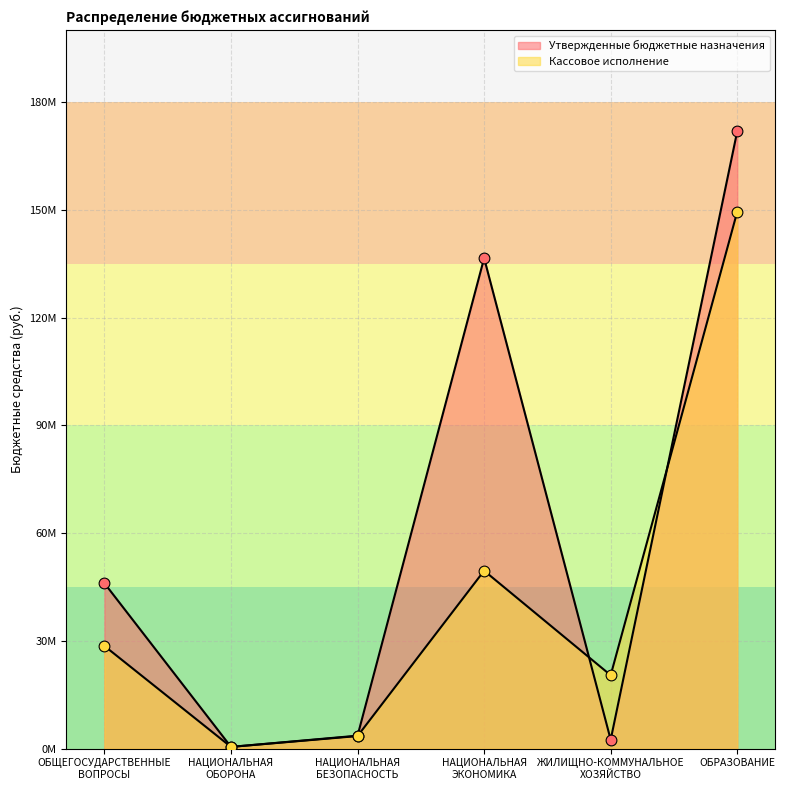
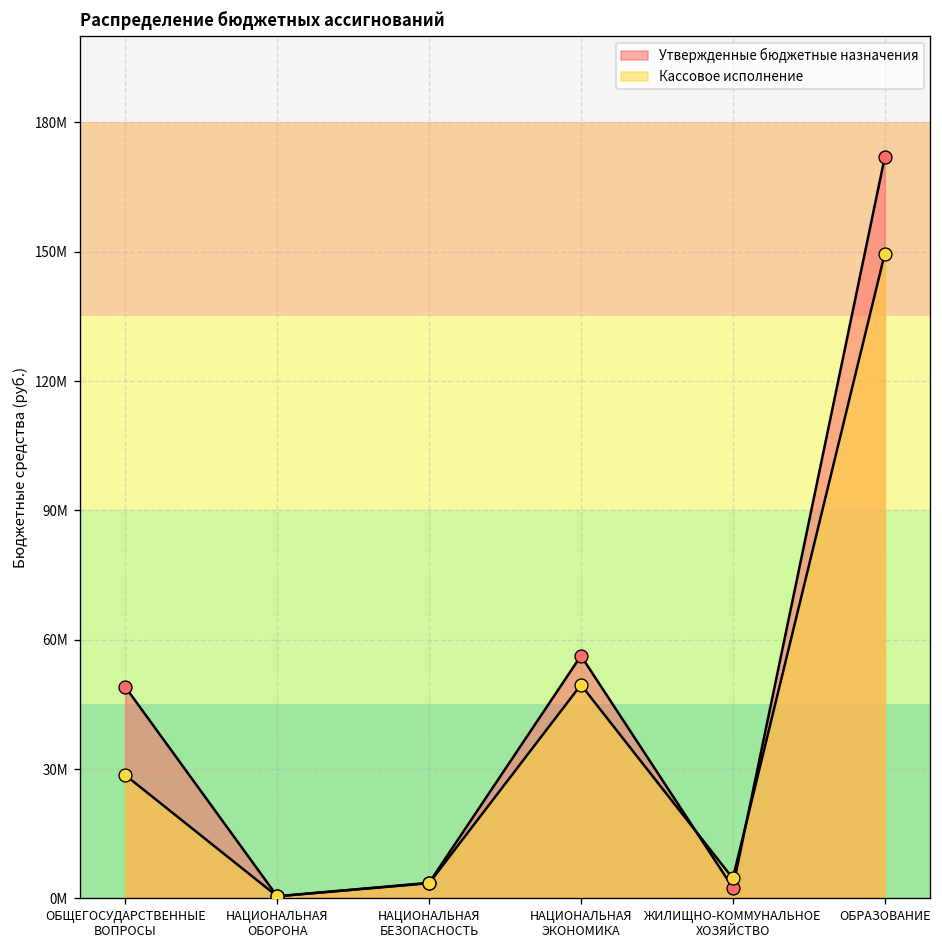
  {
    "Утвержденные бюджетные назначения": {
-     "ОБЩЕГОСУДАРСТВЕННЫЕ ВОПРОСЫ": 46000000,
-     "НАЦИОНАЛЬНАЯ ЭКОНОМИКА": 137000000,
+     "ОБЩЕГОСУДАРСТВЕННЫЕ ВОПРОСЫ": 49000000,
+     "НАЦИОНАЛЬНАЯ ЭКОНОМИКА": 56000000,
      "ЖИЛИЩНО-КОММУНАЛЬНОЕ ХОЗЯЙСТВО": 2000000,
      "ОБРАЗОВАНИЕ": 172000000
    },
    "Кассовое исполнение": {
      "ОБЩЕГОСУДАРСТВЕННЫЕ ВОПРОСЫ": 29000000,
      "НАЦИОНАЛЬНАЯ ЭКОНОМИКА": 50000000,
-     "ЖИЛИЩНО-КОММУНАЛЬНОЕ ХОЗЯЙСТВО": 20000000,
+     "ЖИЛИЩНО-КОММУНАЛЬНОЕ ХОЗЯЙСТВО": 5000000,
      "ОБРАЗОВАНИЕ": 149000000
    }
  }
